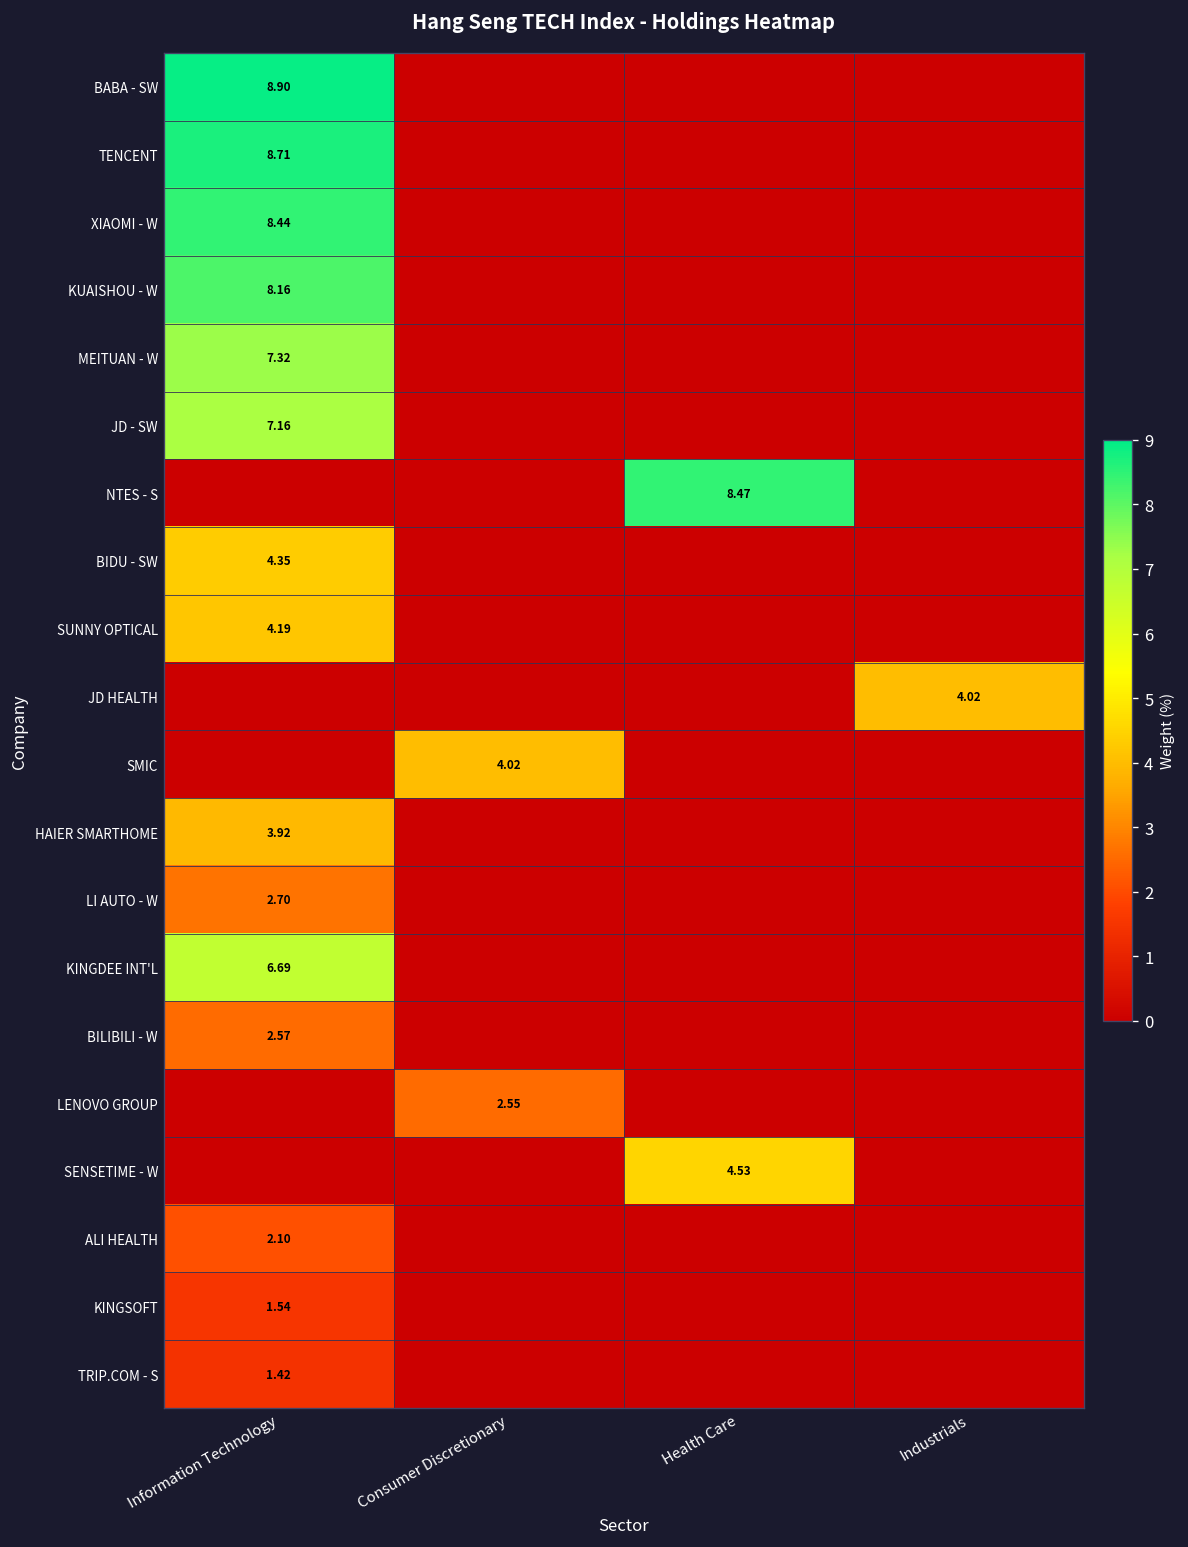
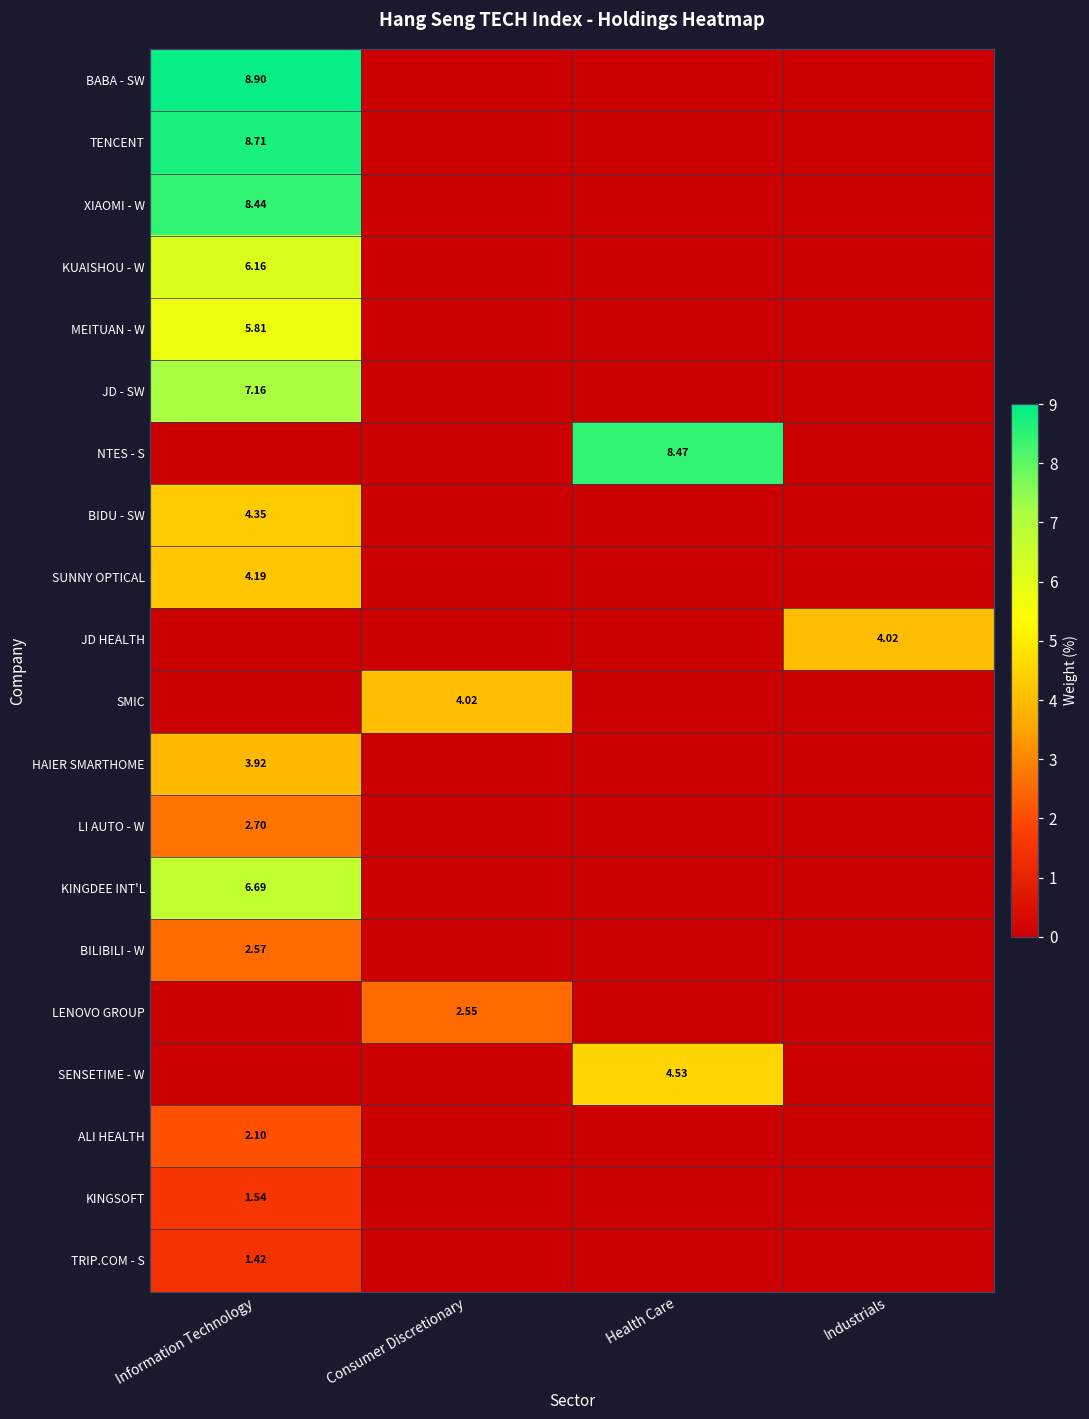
  {
    "BABA - SW": {
      "Information Technology": 8.90
    },
    "TENCENT": {
      "Information Technology": 8.71
    },
    "XIAOMI - W": {
      "Information Technology": 8.44
    },
    "KUAISHOU - W": {
-     "Information Technology": 8.16
+     "Information Technology": 6.16
    },
    "MEITUAN - W": {
-     "Information Technology": 7.32
+     "Information Technology": 5.81
    },
    "JD - SW": {
      "Information Technology": 7.16
    },
    "NTES - S": {
      "Health Care": 8.47
    },
    "BIDU - SW": {
      "Information Technology": 4.35
    },
    "SUNNY OPTICAL": {
      "Information Technology": 4.19
    },
    "JD HEALTH": {
      "Industrials": 4.02
    },
    "SMIC": {
      "Consumer Discretionary": 4.02
    },
    "HAIER SMARTHOME": {
      "Information Technology": 3.92
    },
    "LI AUTO - W": {
      "Information Technology": 2.70
    },
    "KINGDEE INT'L": {
      "Information Technology": 6.69
    },
    "BILIBILI - W": {
      "Information Technology": 2.57
    },
    "LENOVO GROUP": {
      "Consumer Discretionary": 2.55
    },
    "SENSETIME - W": {
      "Health Care": 4.53
    },
    "ALI HEALTH": {
      "Information Technology": 2.10
    },
    "KINGSOFT": {
      "Information Technology": 1.54
    },
    "TRIP.COM - S": {
      "Information Technology": 1.42
    }
  }
